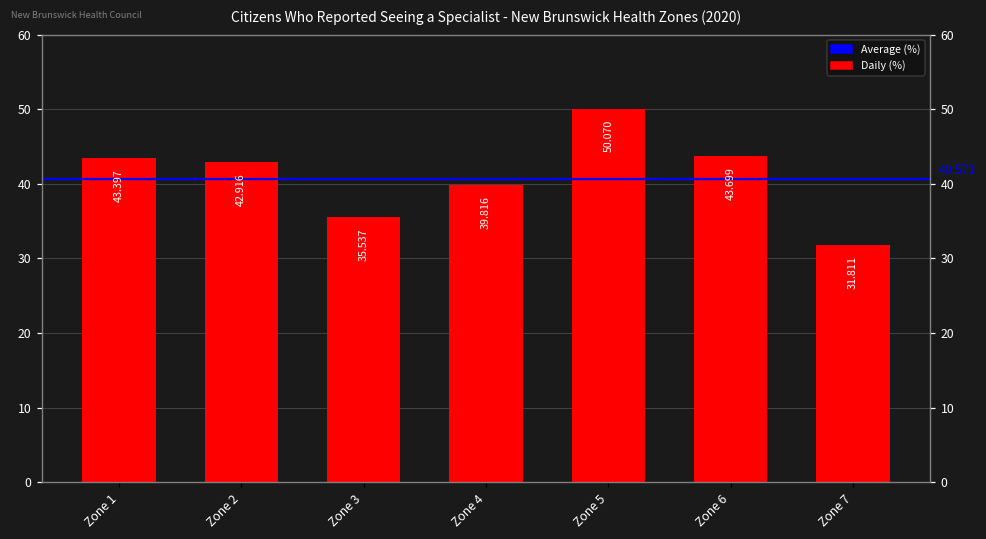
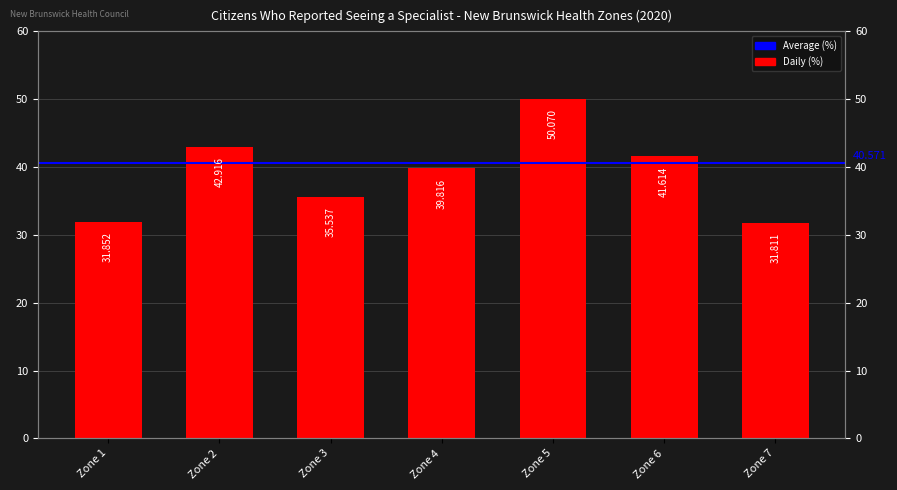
  {
-   "Zone 1": 43.397,
+   "Zone 1": 31.852,
    "Zone 2": 42.916,
    "Zone 3": 35.537,
    "Zone 4": 39.816,
    "Zone 5": 50.070,
-   "Zone 6": 43.699,
+   "Zone 6": 41.614,
    "Zone 7": 31.811
  }
